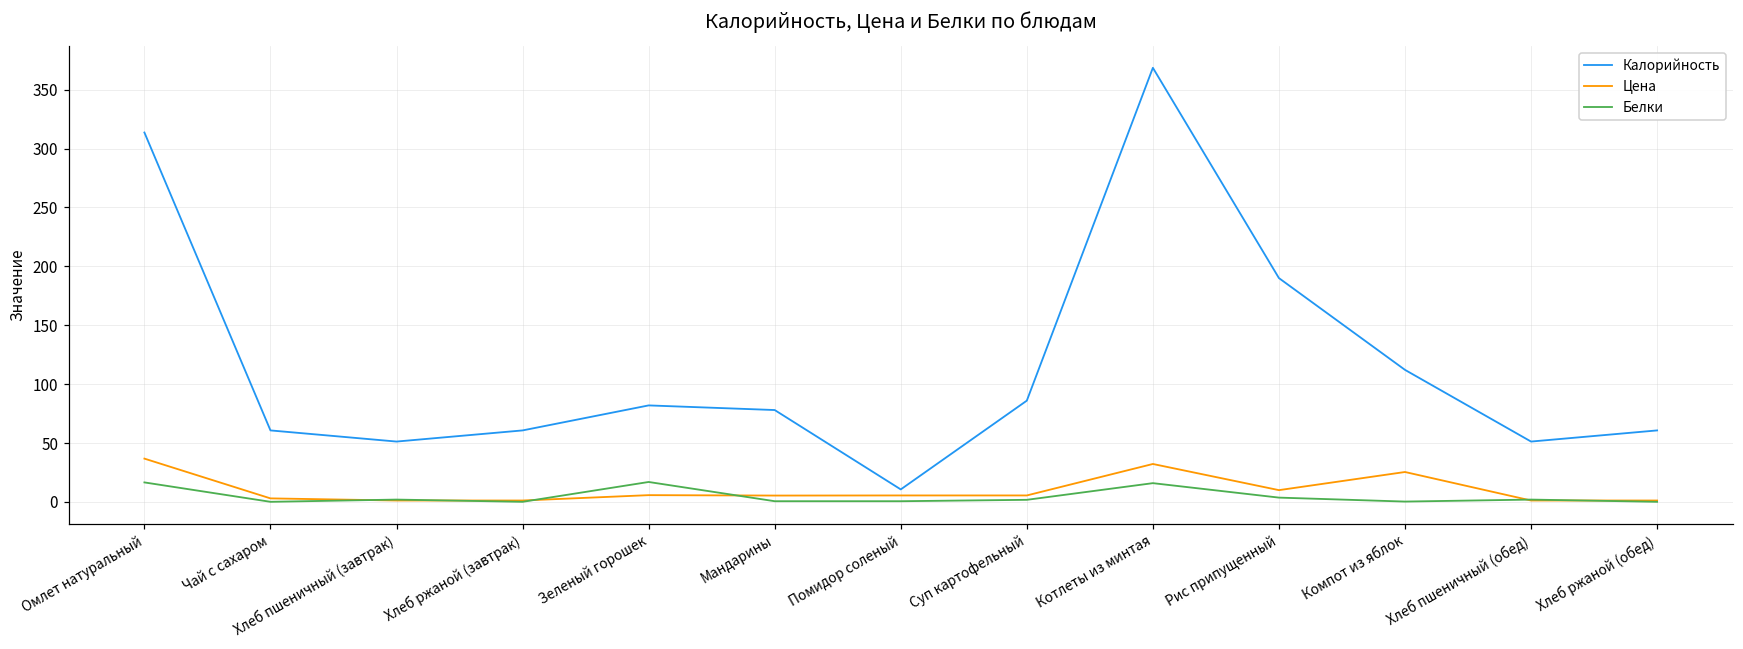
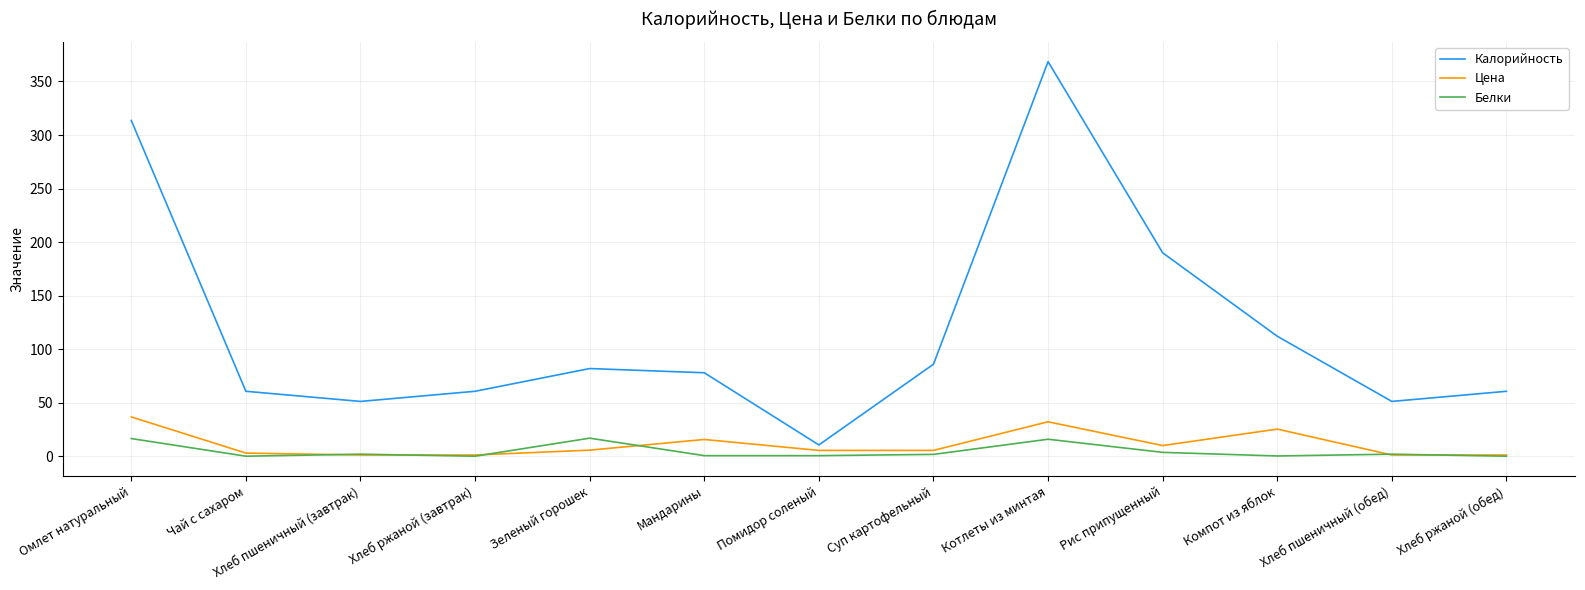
  {
    "Калорийность": {
      "Омлет натуральный": 314,
      "Чай с сахаром": 61,
      "Хлеб пшеничный (завтрак)": 51,
      "Хлеб ржаной (завтрак)": 61,
      "Зеленый горошек": 82,
      "Мандарины": 78,
      "Помидор соленый": 11,
      "Суп картофельный": 86,
      "Котлеты из минтая": 369,
      "Рис припущенный": 190,
      "Компот из яблок": 112,
      "Хлеб пшеничный (обед)": 51,
      "Хлеб ржаной (обед)": 61
    },
    "Цена": {
      "Омлет натуральный": 37,
      "Чай с сахаром": 3,
      "Зеленый горошек": 6,
-     "Мандарины": 5,
+     "Мандарины": 16,
      "Помидор соленый": 6,
      "Суп картофельный": 6,
      "Котлеты из минтая": 32,
      "Рис припущенный": 10,
      "Компот из яблок": 25
    },
    "Белки": {
      "Омлет натуральный": 17,
      "Чай с сахаром": 0,
      "Зеленый горошек": 17,
      "Мандарины": 1,
      "Помидор соленый": 1,
      "Суп картофельный": 2,
      "Котлеты из минтая": 16,
      "Рис припущенный": 4,
      "Компот из яблок": 0
    }
  }
